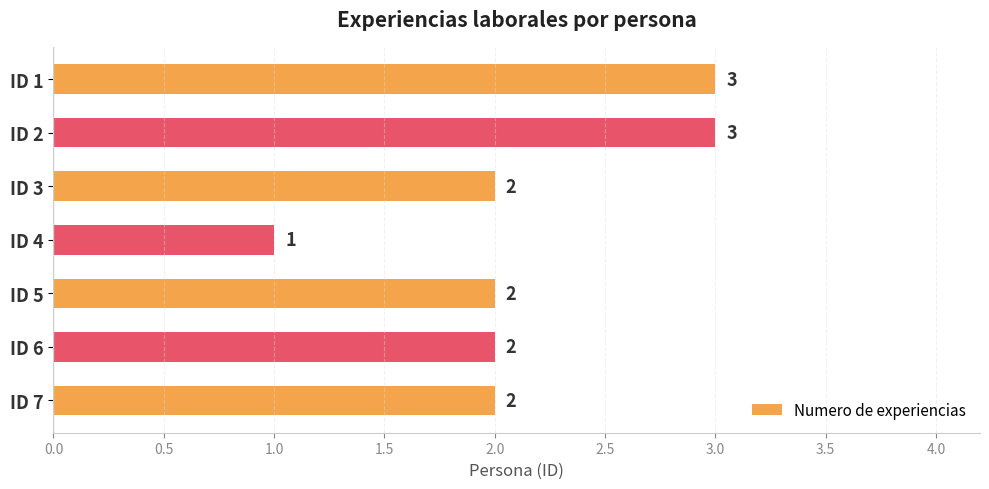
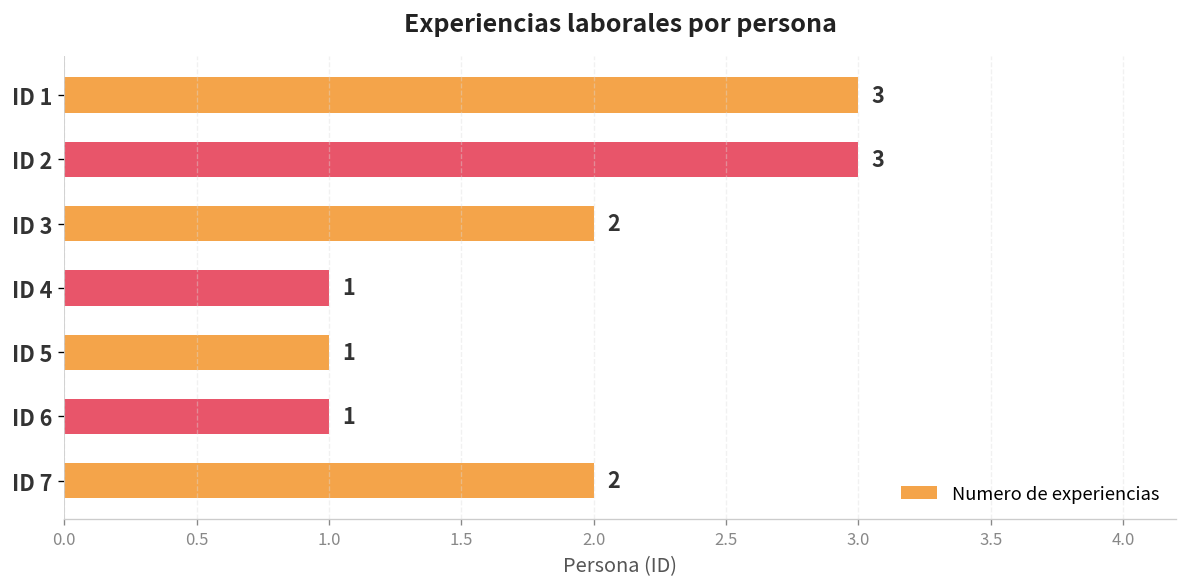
  {
    "ID 1": 3,
    "ID 2": 3,
    "ID 3": 2,
    "ID 4": 1,
-   "ID 5": 2,
-   "ID 6": 2,
+   "ID 5": 1,
+   "ID 6": 1,
    "ID 7": 2
  }
